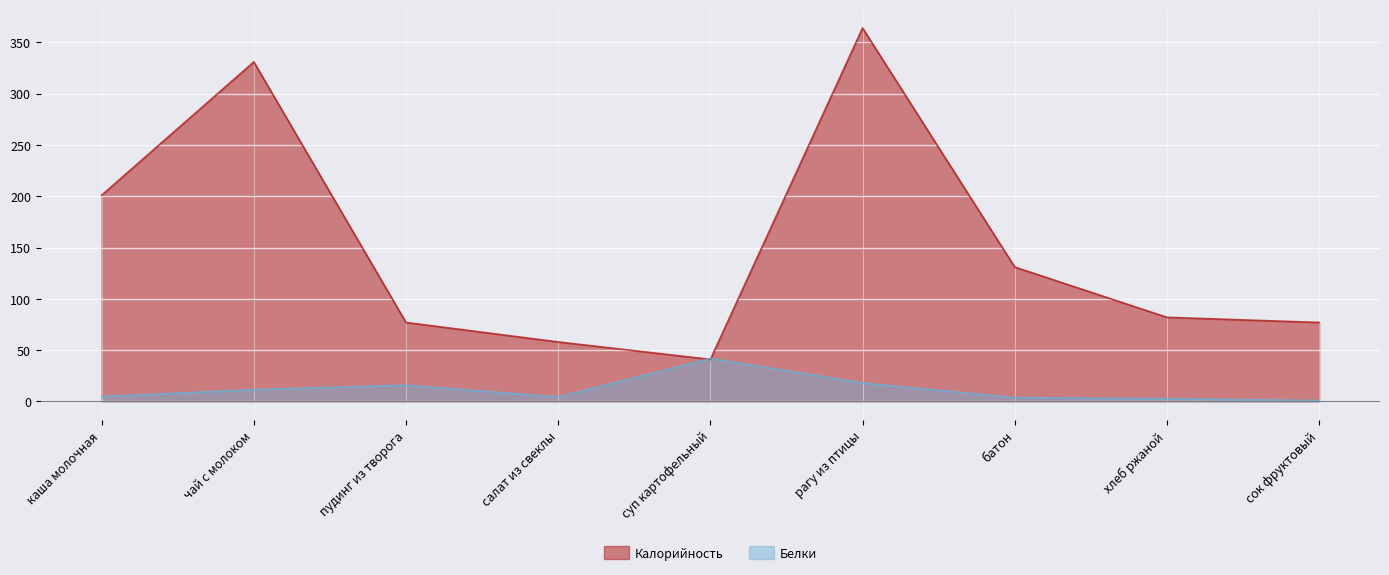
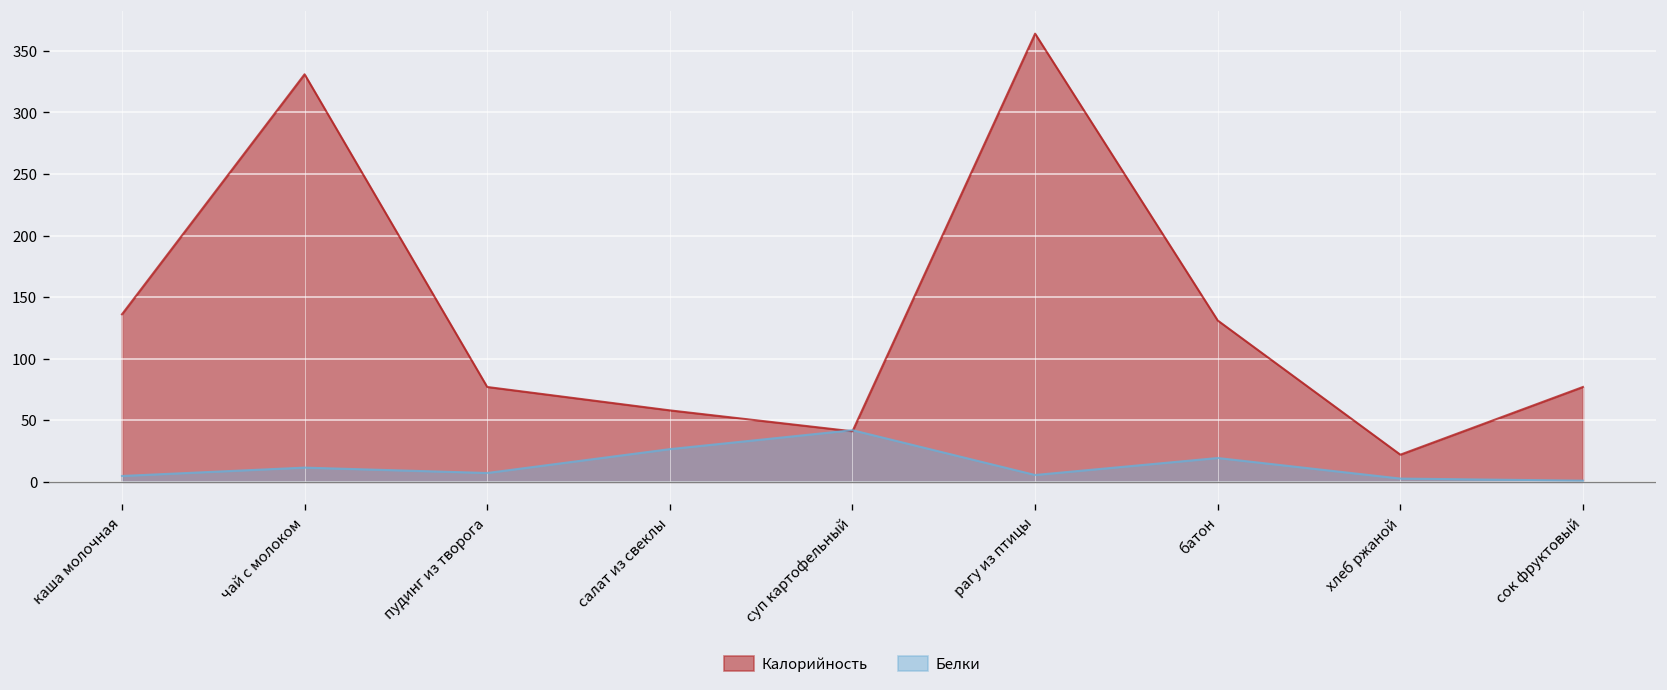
  {
    "Калорийность": {
-     "каша молочная": 201,
+     "каша молочная": 136,
      "чай с молоком": 331,
      "пудинг из творога": 77,
      "салат из свеклы": 58,
      "рагу из птицы": 364,
      "батон": 131,
-     "хлеб ржаной": 82,
+     "хлеб ржаной": 22,
      "сок фруктовый": 77
    },
    "Белки": {
      "каша молочная": 5,
      "чай с молоком": 12,
-     "пудинг из творога": 16,
-     "салат из свеклы": 4,
-     "рагу из птицы": 18,
-     "батон": 4,
+     "пудинг из творога": 7,
+     "салат из свеклы": 27,
+     "рагу из птицы": 6,
+     "батон": 19,
      "хлеб ржаной": 3,
      "сок фруктовый": 1
    }
  }
